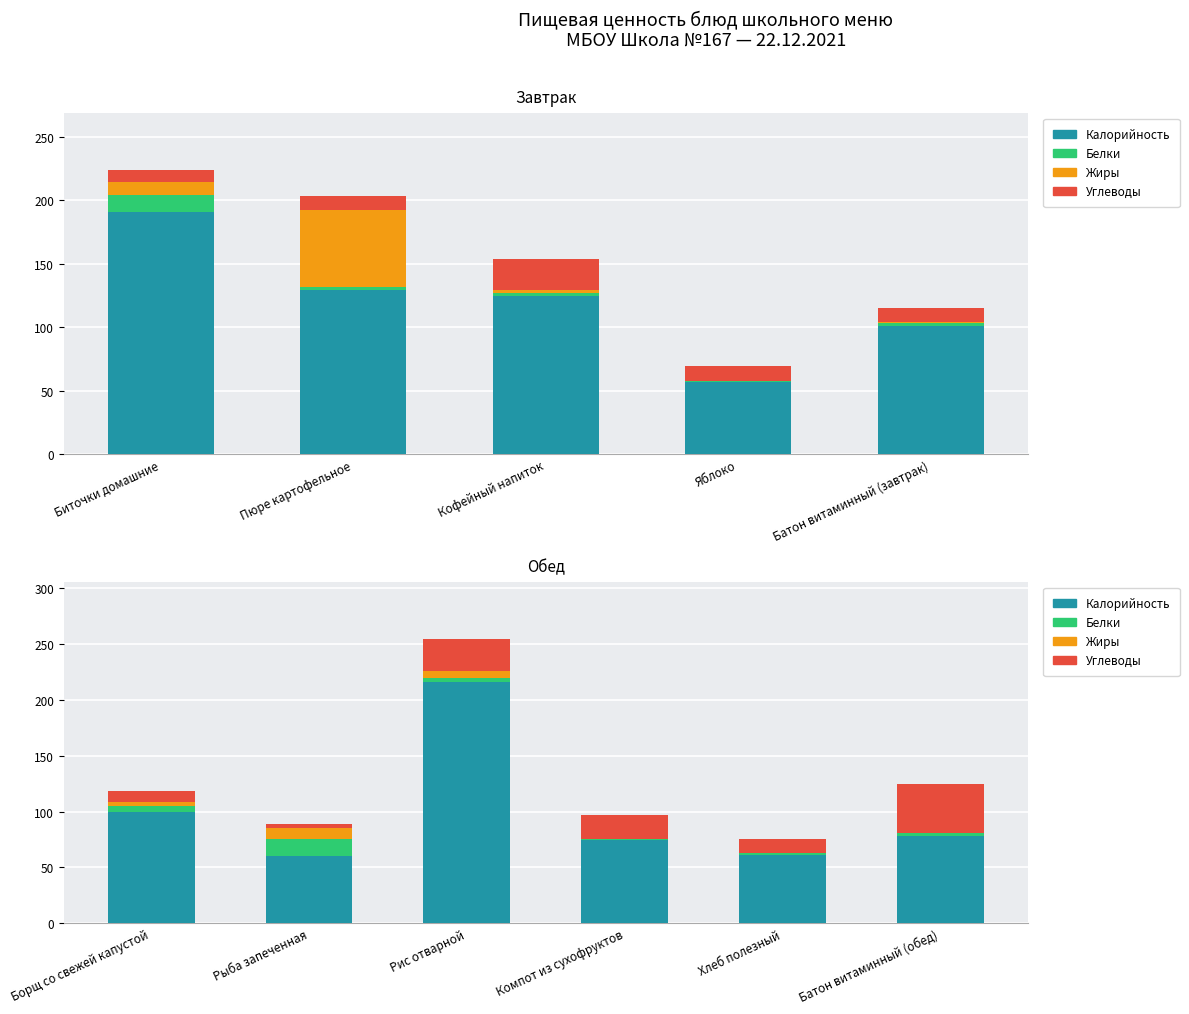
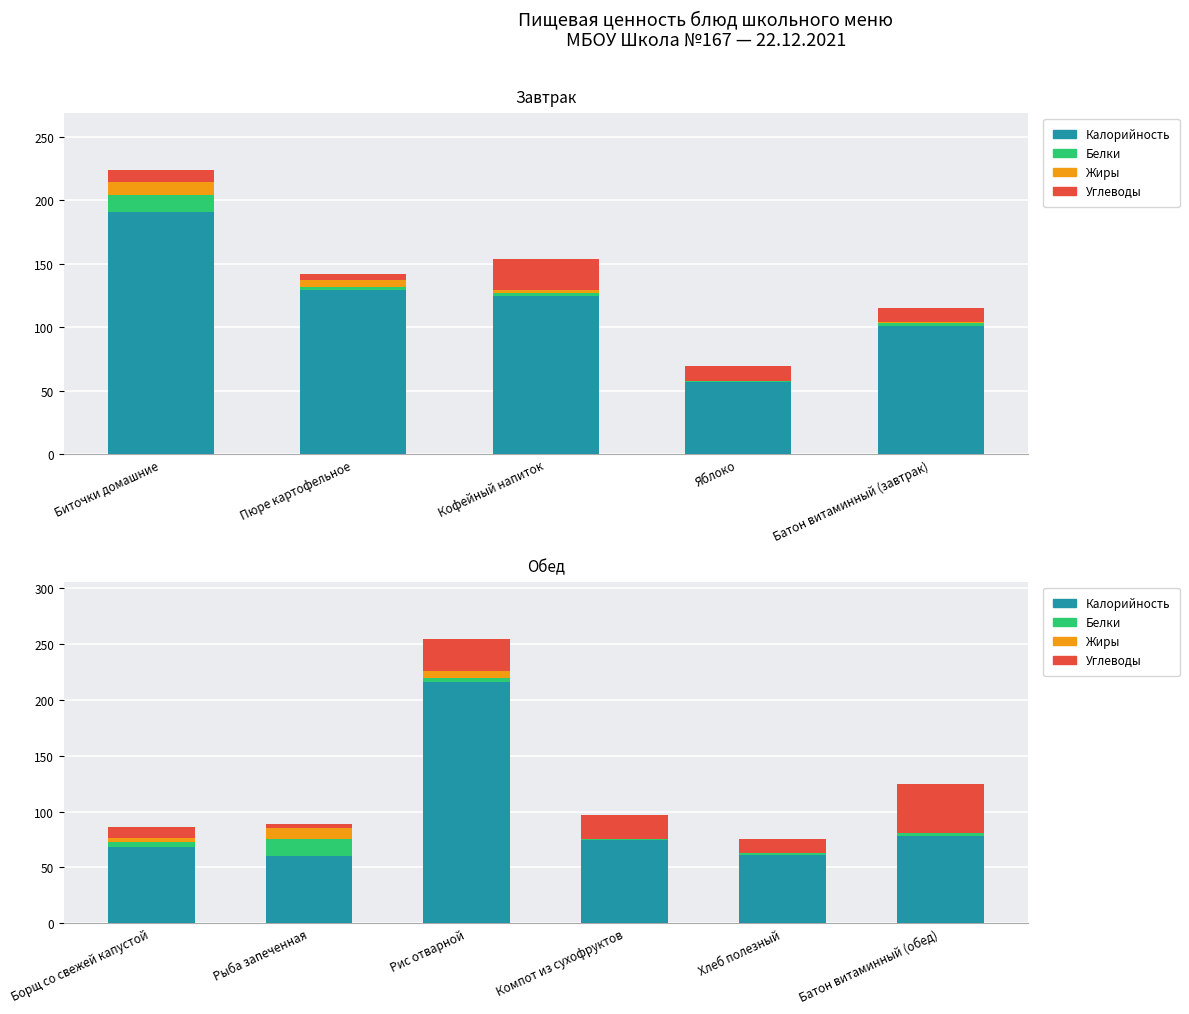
  {
    "Завтрак": {
      "Калорийность": {
        "Биточки домашние": 191,
        "Пюре картофельное": 129,
        "Кофейный напиток": 125,
        "Яблоко": 57,
        "Батон витаминный (завтрак)": 101
      },
      "Белки": {
        "Биточки домашние": 13,
        "Пюре картофельное": 3,
        "Кофейный напиток": 2,
        "Батон витаминный (завтрак)": 3
      },
      "Жиры": {
        "Биточки домашние": 10,
-       "Пюре картофельное": 60
+       "Пюре картофельное": 5
      },
      "Углеводы": {
        "Биточки домашние": 10,
-       "Пюре картофельное": 11,
+       "Пюре картофельное": 5,
        "Кофейный напиток": 25,
        "Яблоко": 12,
        "Батон витаминный (завтрак)": 11
      }
    },
    "Обед": {
      "Калорийность": {
-       "Борщ со свежей капустой": 100,
+       "Борщ со свежей капустой": 68,
        "Рыба запеченная": 60,
        "Рис отварной": 216,
        "Компот из сухофруктов": 75,
        "Хлеб полезный": 61,
        "Батон витаминный (обед)": 78
      },
      "Белки": {
        "Борщ со свежей капустой": 5,
        "Рыба запеченная": 15,
        "Рис отварной": 4
      },
      "Жиры": {
        "Борщ со свежей капустой": 4,
        "Рыба запеченная": 10,
        "Рис отварной": 6,
        "Компот из сухофруктов": 0
      },
      "Углеводы": {
        "Борщ со свежей капустой": 10,
        "Рыба запеченная": 4,
        "Рис отварной": 29,
        "Компот из сухофруктов": 21,
        "Хлеб полезный": 13,
        "Батон витаминный (обед)": 43
      }
    }
  }
